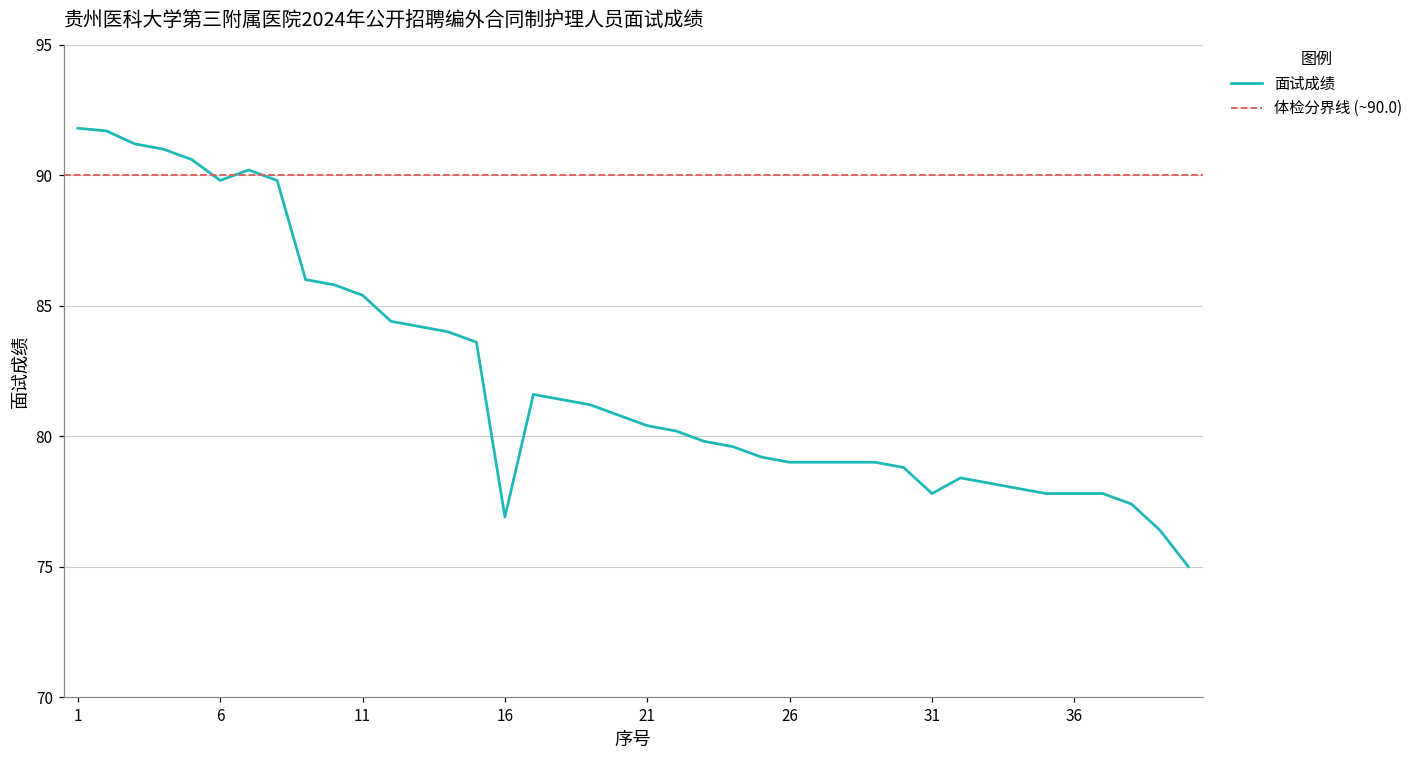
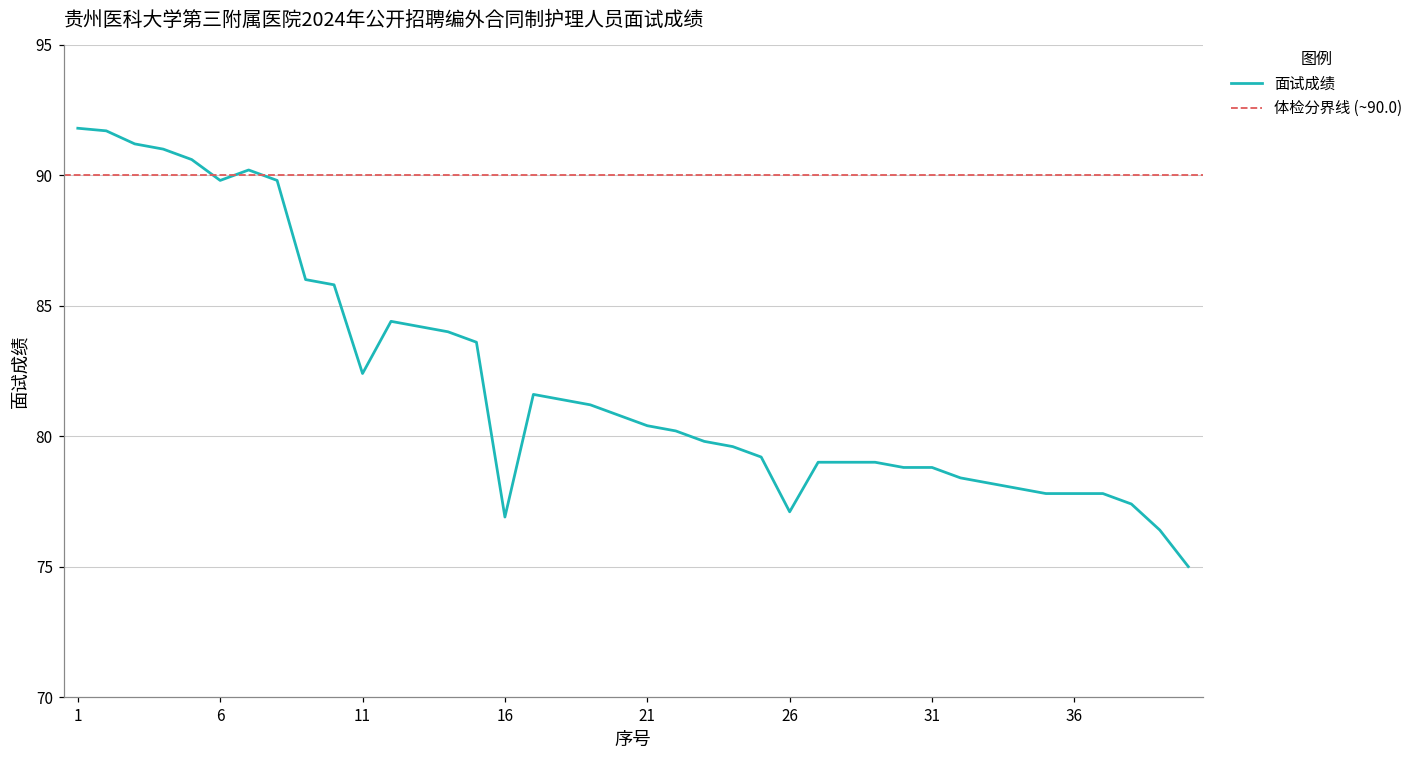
  {
    "1": 91.8,
    "6": 89.8,
-   "11": 85.4,
+   "11": 82.4,
    "16": 76.9,
    "21": 80.4,
-   "26": 79.0,
-   "31": 77.8,
+   "26": 77.1,
+   "31": 78.8,
    "36": 77.8
  }
